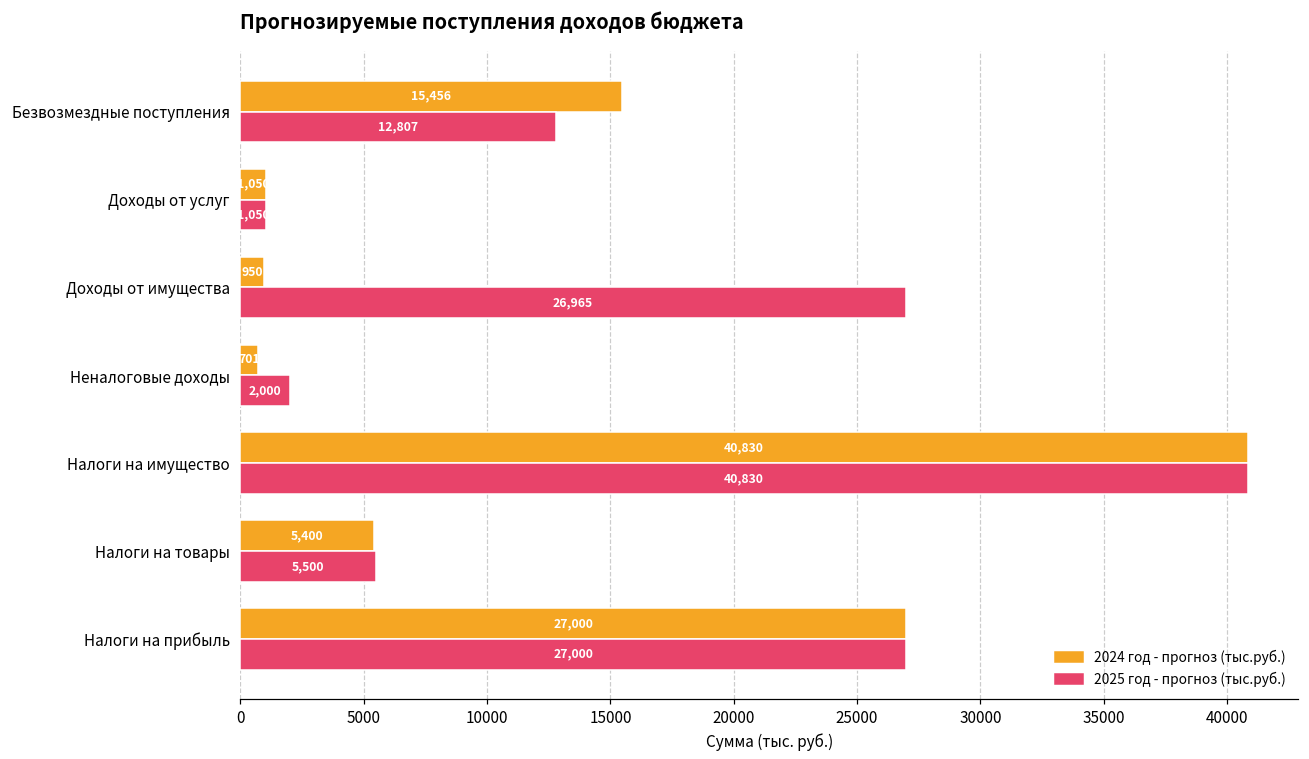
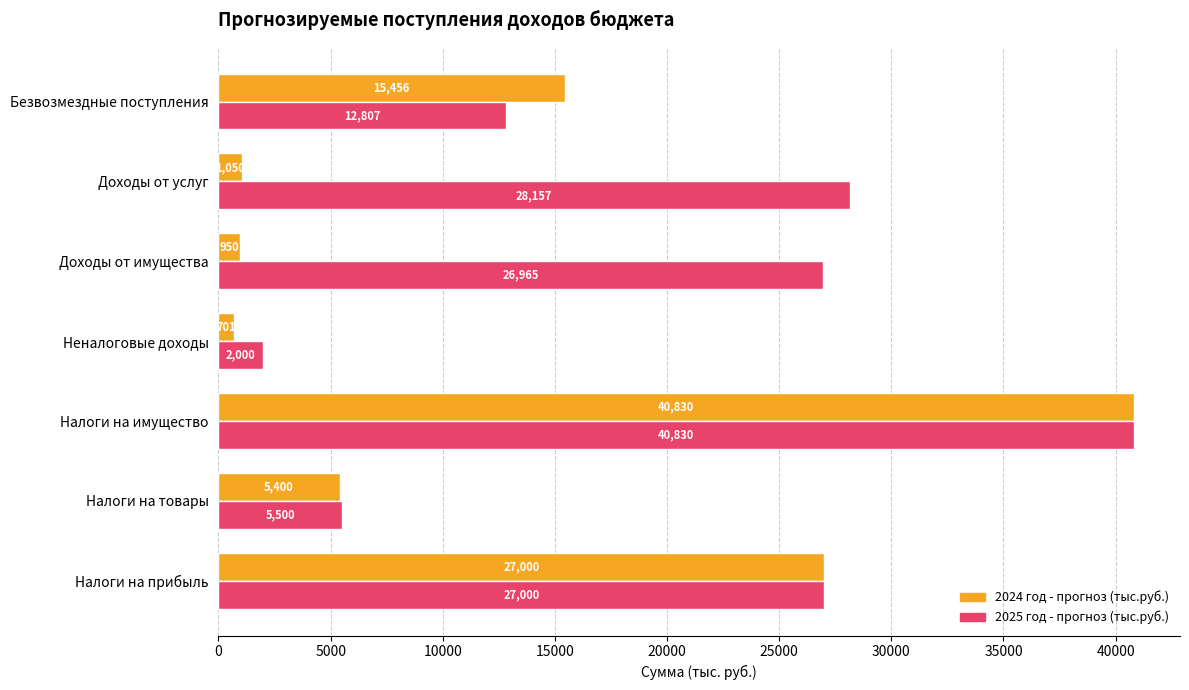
  {
    "2024 год - прогноз (тыс.руб.)": {
      "Безвозмездные поступления": "15,456",
      "Доходы от услуг": "1,050",
      "Доходы от имущества": "950",
      "Неналоговые доходы": "701",
      "Налоги на имущество": "40,830",
      "Налоги на товары": "5,400",
      "Налоги на прибыль": "27,000"
    },
    "2025 год - прогноз (тыс.руб.)": {
      "Безвозмездные поступления": "12,807",
-     "Доходы от услуг": "1,050",
+     "Доходы от услуг": "28,157",
      "Доходы от имущества": "26,965",
      "Неналоговые доходы": "2,000",
      "Налоги на имущество": "40,830",
      "Налоги на товары": "5,500",
      "Налоги на прибыль": "27,000"
    }
  }
